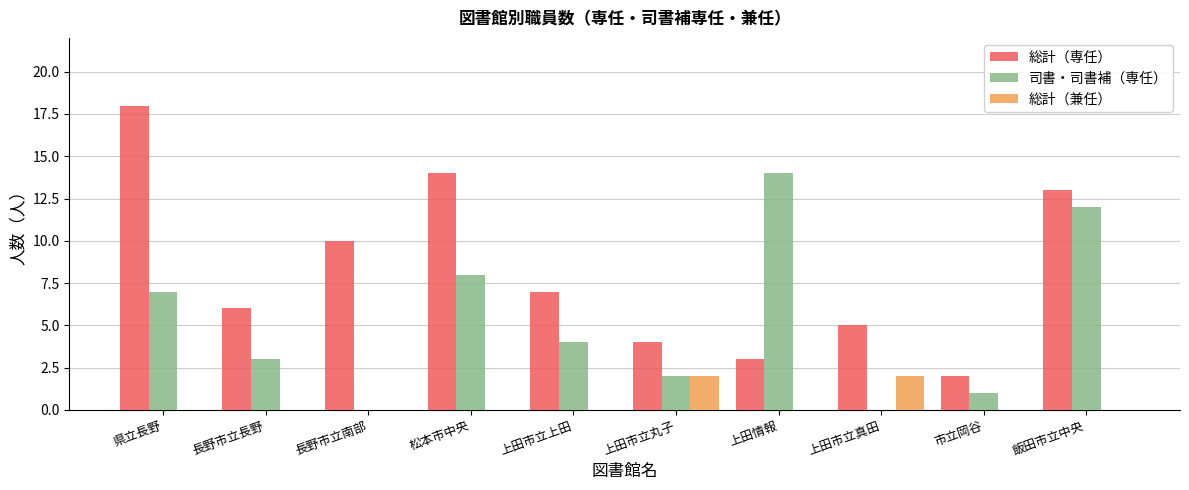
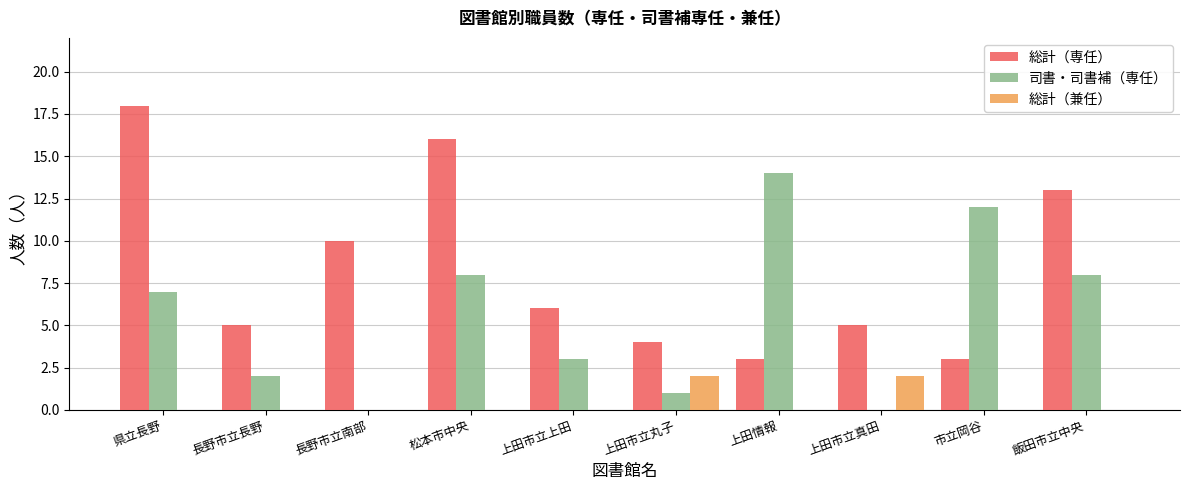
  {
    "総計（専任）": {
      "県立長野": 18,
-     "長野市立長野": 6,
+     "長野市立長野": 5,
      "長野市立南部": 10,
-     "松本市中央": 14,
-     "上田市立上田": 7,
+     "松本市中央": 16,
+     "上田市立上田": 6,
      "上田市立丸子": 4,
      "上田情報": 3,
      "上田市立真田": 5,
-     "市立岡谷": 2,
+     "市立岡谷": 3,
      "飯田市立中央": 13
    },
    "司書・司書補（専任）": {
      "県立長野": 7,
-     "長野市立長野": 3,
+     "長野市立長野": 2,
      "長野市立南部": 0,
      "松本市中央": 8,
-     "上田市立上田": 4,
-     "上田市立丸子": 2,
+     "上田市立上田": 3,
+     "上田市立丸子": 1,
      "上田情報": 14,
      "上田市立真田": 0,
-     "市立岡谷": 1,
-     "飯田市立中央": 12
+     "市立岡谷": 12,
+     "飯田市立中央": 8
    },
    "総計（兼任）": {
      "県立長野": 0,
      "長野市立長野": 0,
      "長野市立南部": 0,
      "松本市中央": 0,
      "上田市立上田": 0,
      "上田市立丸子": 2,
      "上田情報": 0,
      "上田市立真田": 2,
      "市立岡谷": 0,
      "飯田市立中央": 0
    }
  }
